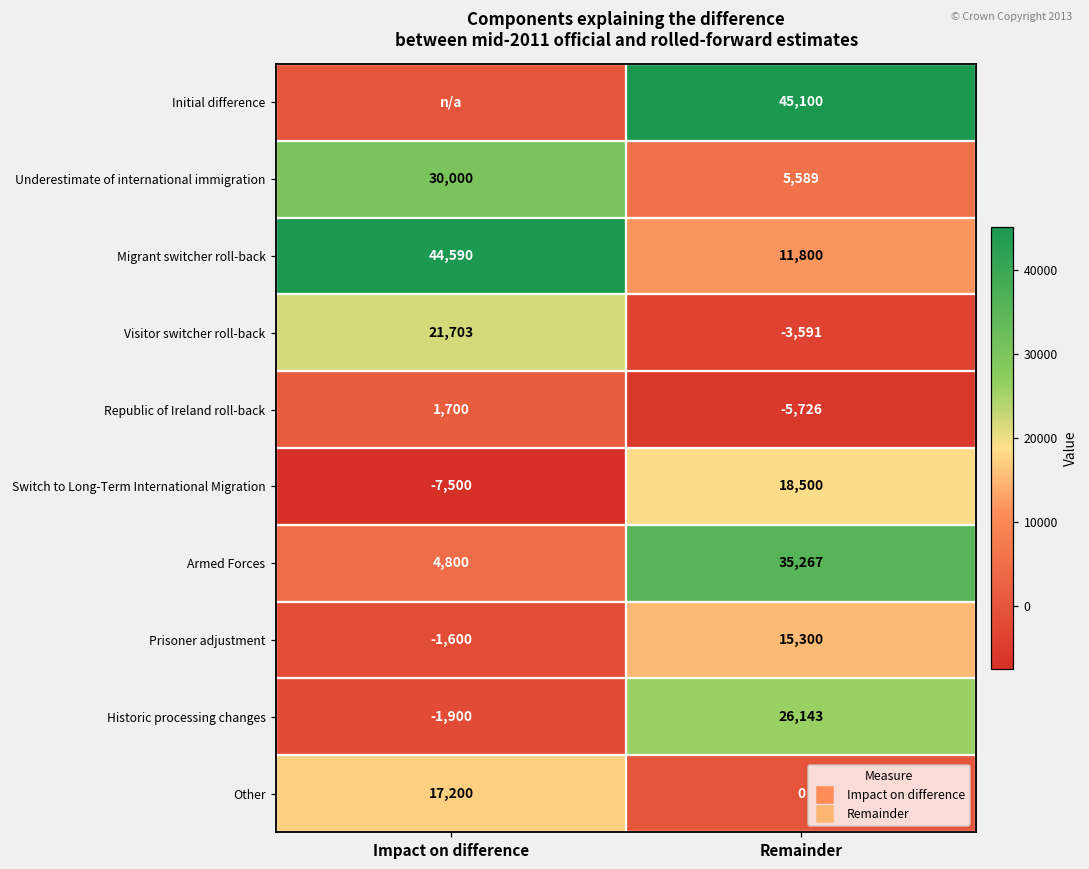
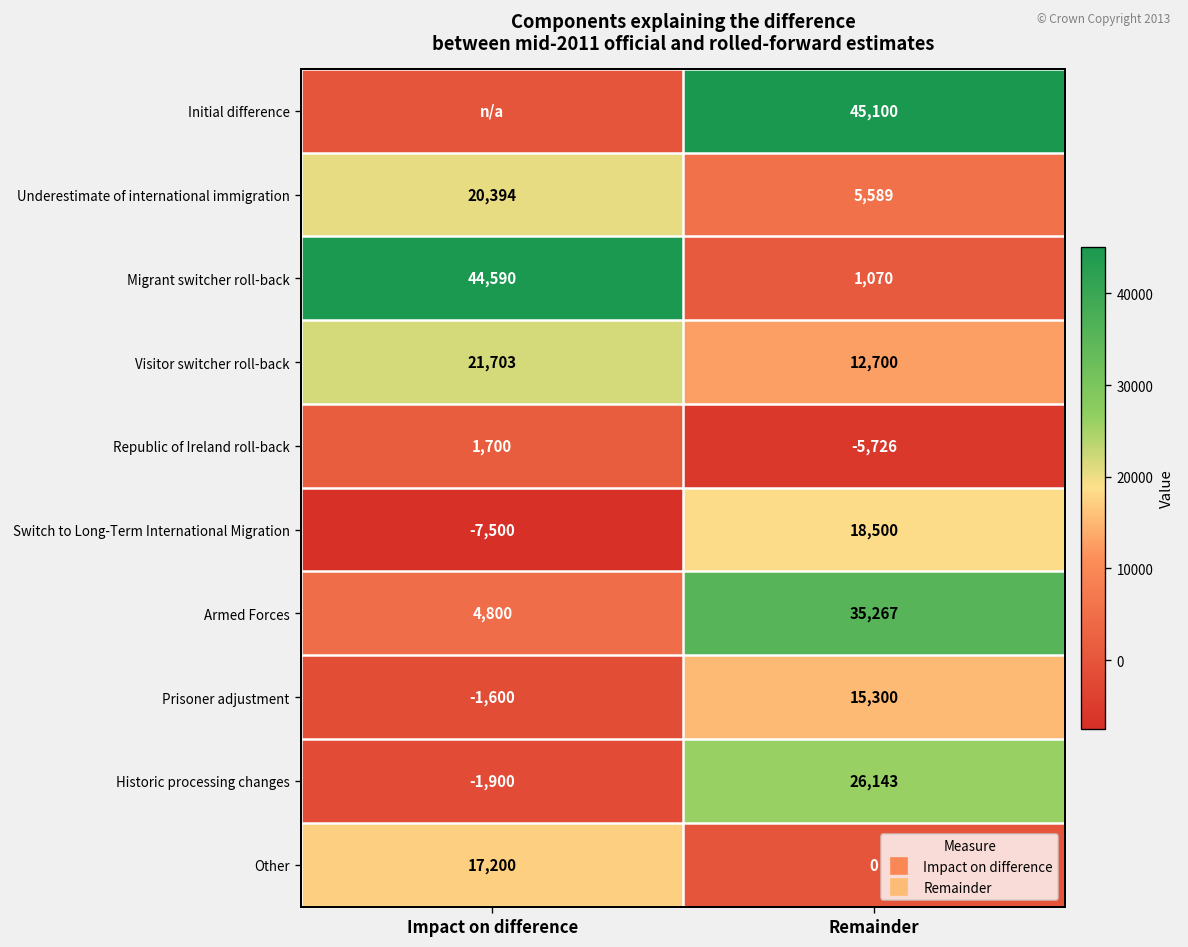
  {
    "Initial difference": {
      "Remainder": "45,100"
    },
    "Underestimate of international immigration": {
-     "Impact on difference": "30,000",
+     "Impact on difference": "20,394",
      "Remainder": "5,589"
    },
    "Migrant switcher roll-back": {
      "Impact on difference": "44,590",
-     "Remainder": "11,800"
+     "Remainder": "1,070"
    },
    "Visitor switcher roll-back": {
      "Impact on difference": "21,703",
-     "Remainder": "-3,591"
+     "Remainder": "12,700"
    },
    "Republic of Ireland roll-back": {
      "Impact on difference": "1,700",
      "Remainder": "-5,726"
    },
    "Switch to Long-Term International Migration": {
      "Impact on difference": "-7,500",
      "Remainder": "18,500"
    },
    "Armed Forces": {
      "Impact on difference": "4,800",
      "Remainder": "35,267"
    },
    "Prisoner adjustment": {
      "Impact on difference": "-1,600",
      "Remainder": "15,300"
    },
    "Historic processing changes": {
      "Impact on difference": "-1,900",
      "Remainder": "26,143"
    },
    "Other": {
      "Impact on difference": "17,200",
      "Remainder": "0"
    }
  }
